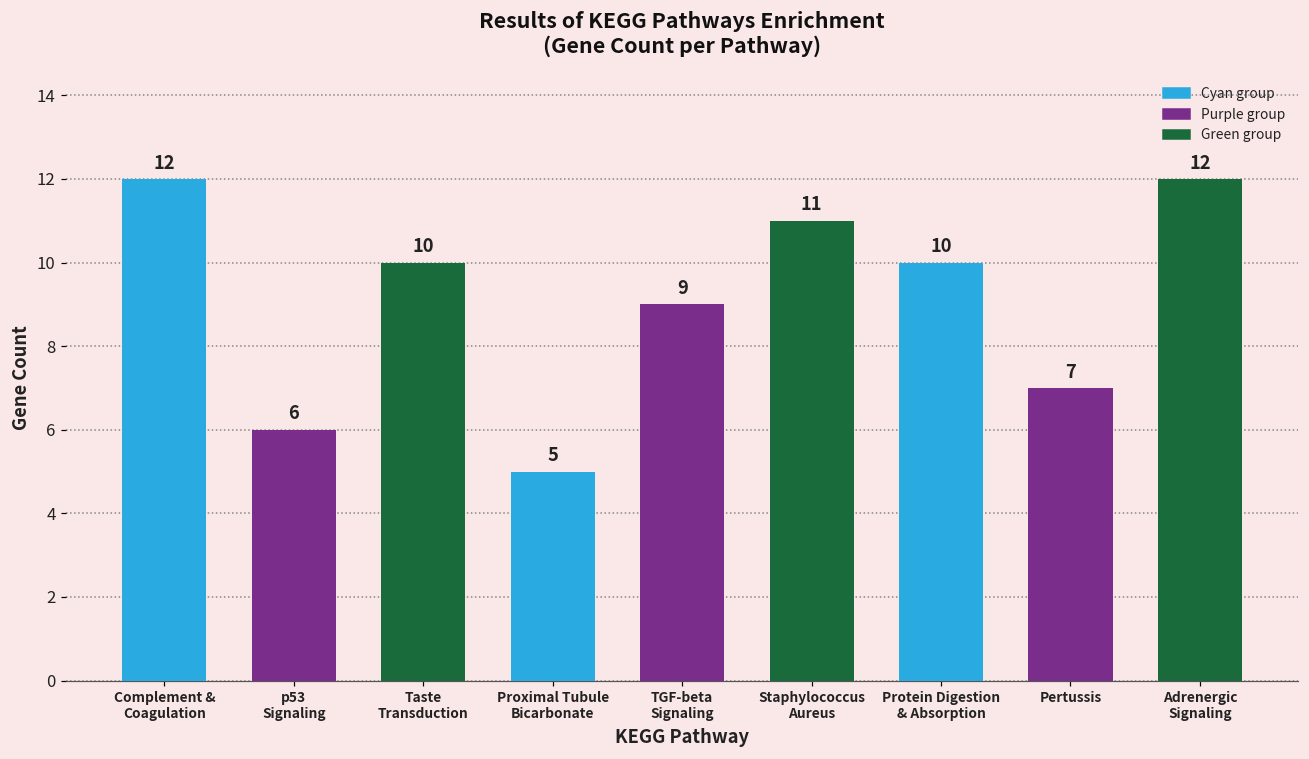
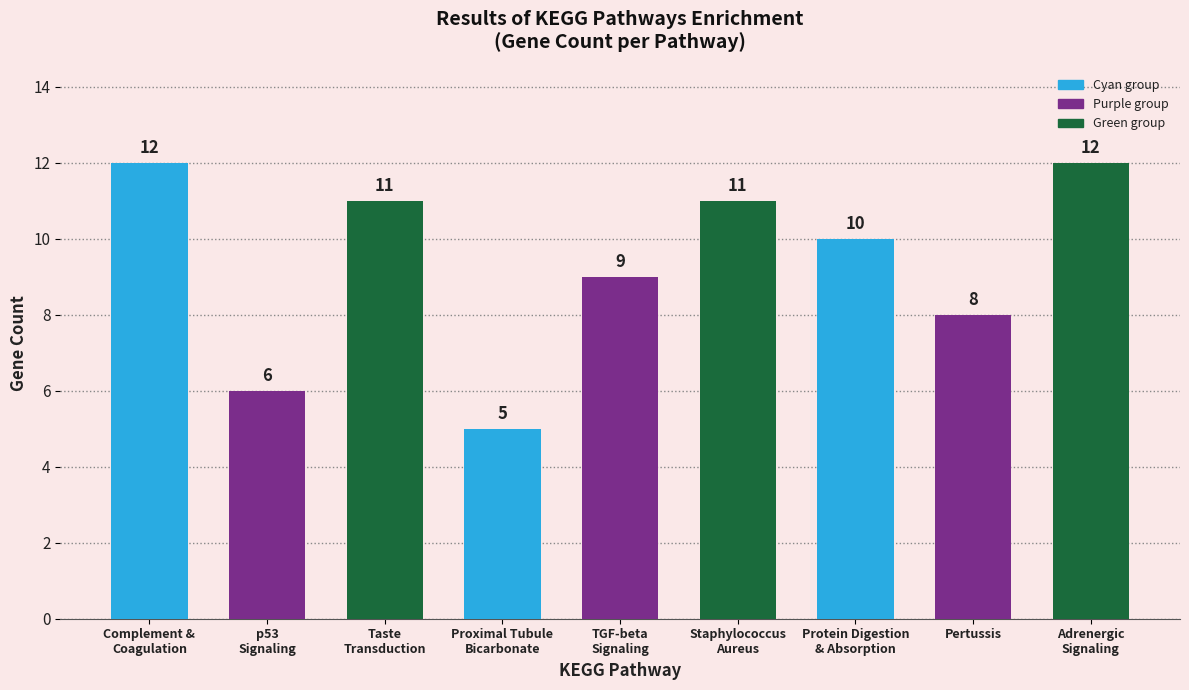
  {
    "Complement & Coagulation": 12,
    "p53 Signaling": 6,
-   "Taste Transduction": 10,
+   "Taste Transduction": 11,
    "Proximal Tubule Bicarbonate": 5,
    "TGF-beta Signaling": 9,
    "Staphylococcus Aureus": 11,
    "Protein Digestion & Absorption": 10,
-   "Pertussis": 7,
+   "Pertussis": 8,
    "Adrenergic Signaling": 12
  }
